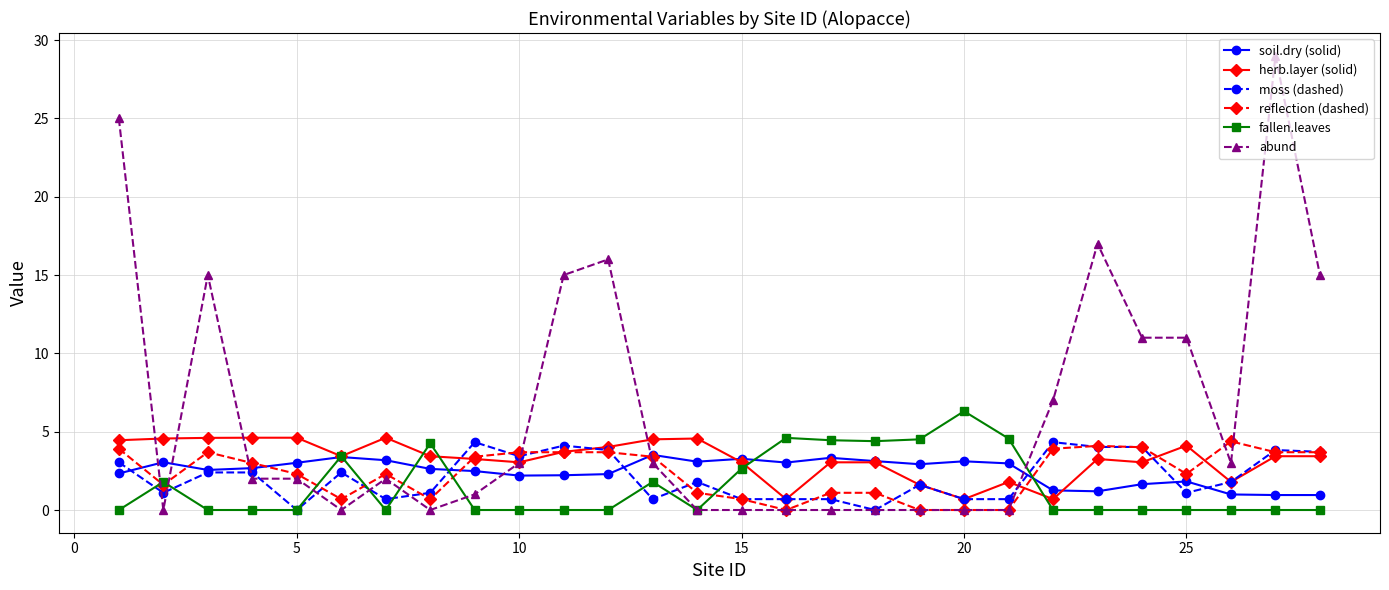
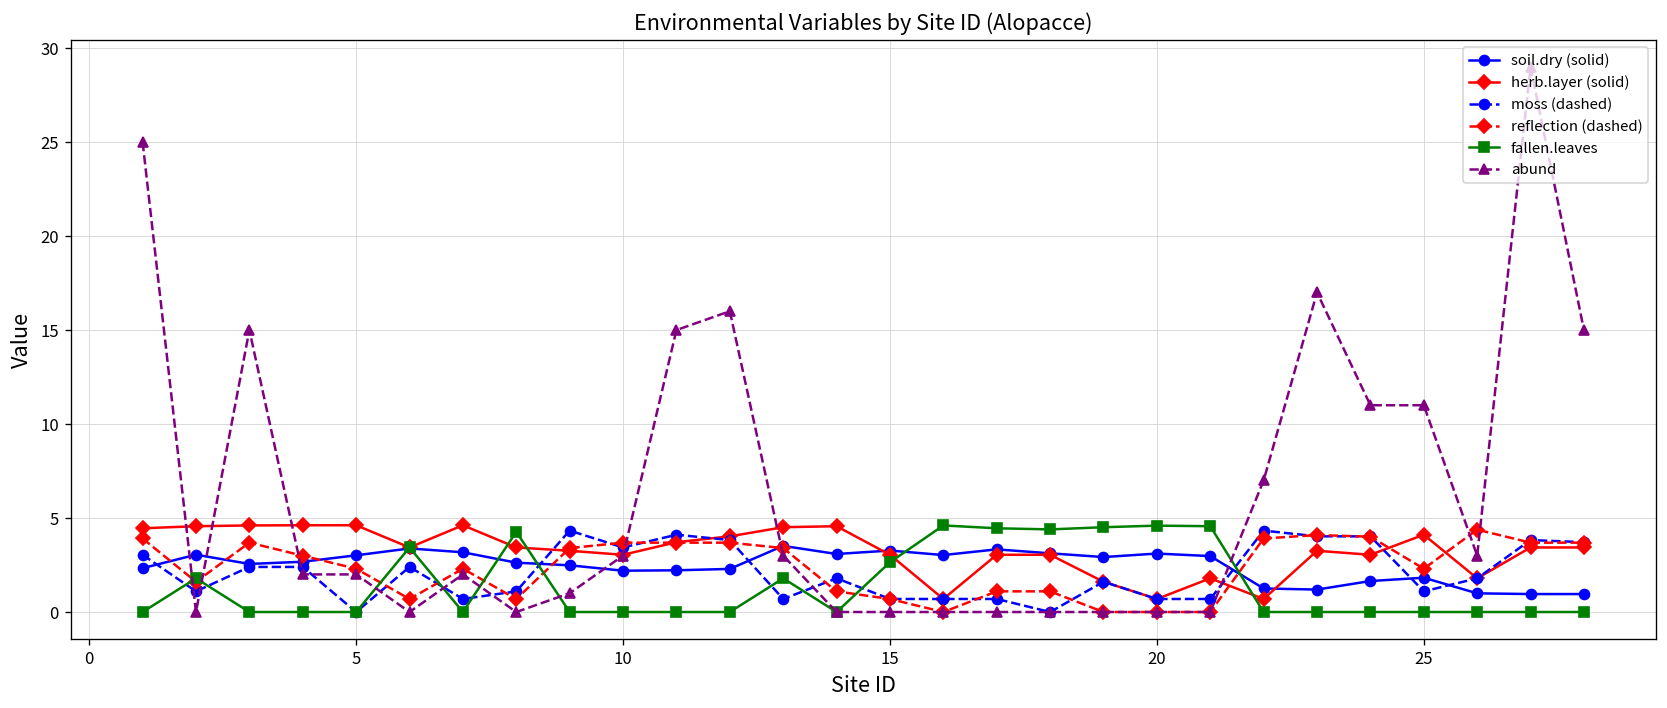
  {
    "fallen.leaves": {
      "10": 0.0,
      "15": 2.6,
-     "20": 6.3,
+     "20": 4.6,
      "25": 0.0
    },
    "abund": {
      "5": 2.0,
      "15": 0.0,
      "25": 11.0
    }
  }
